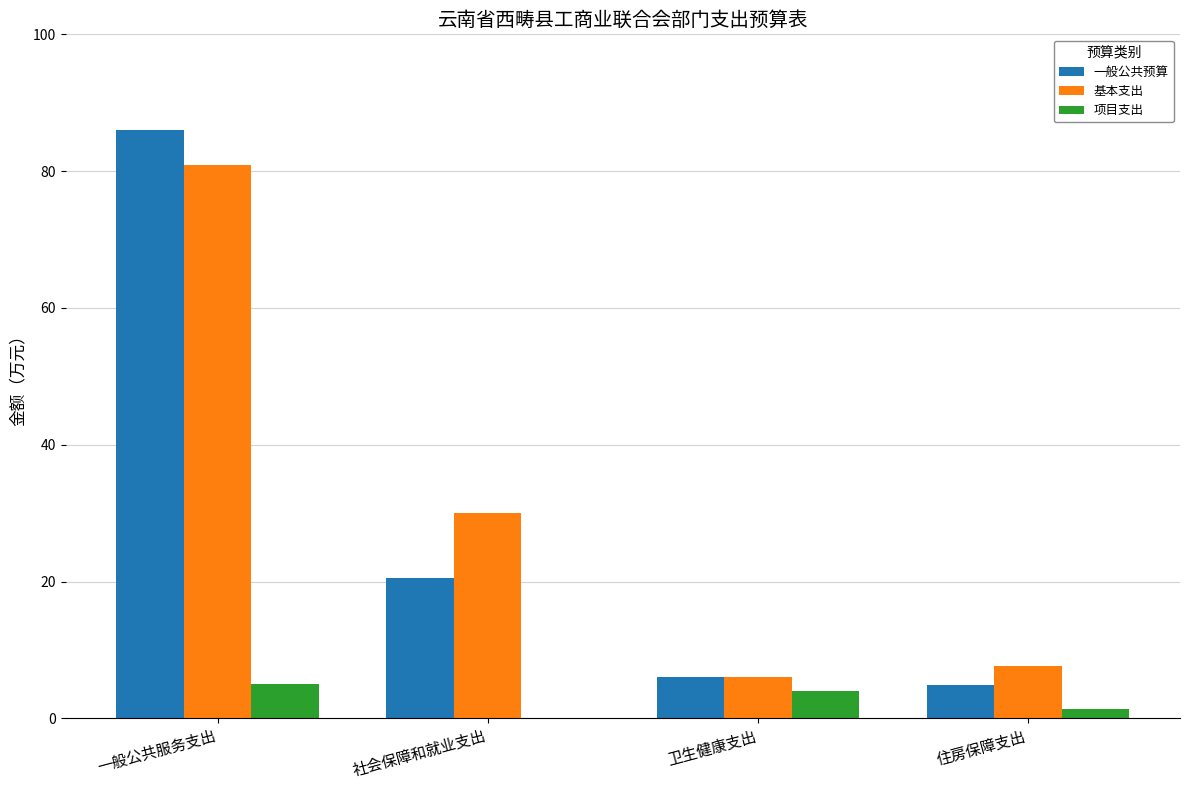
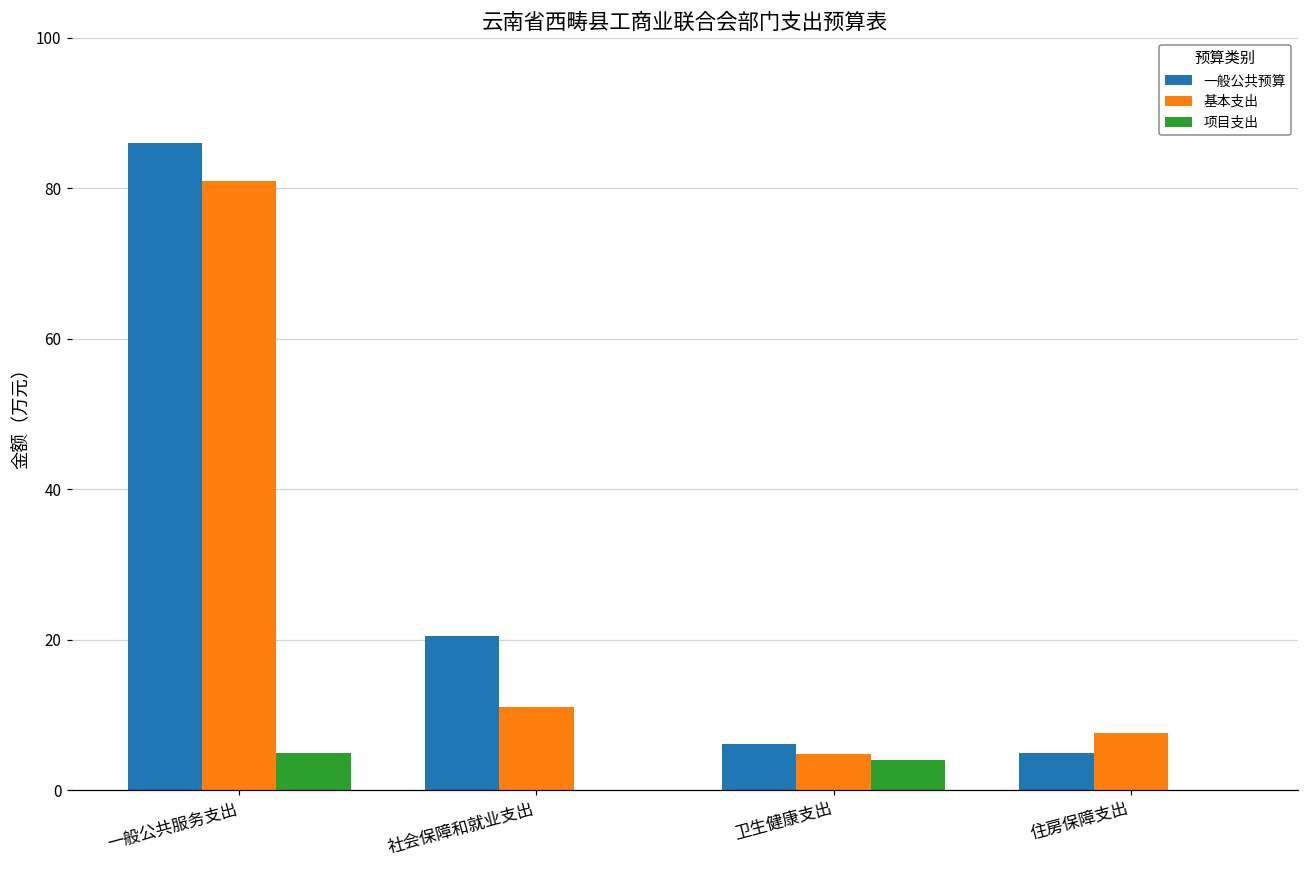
  {
    "一般公共预算": {
      "一般公共服务支出": 86,
      "社会保障和就业支出": 21,
      "卫生健康支出": 6,
      "住房保障支出": 5
    },
    "基本支出": {
      "一般公共服务支出": 81,
-     "社会保障和就业支出": 30,
-     "卫生健康支出": 6,
+     "社会保障和就业支出": 11,
+     "卫生健康支出": 5,
      "住房保障支出": 8
    },
    "项目支出": {
      "一般公共服务支出": 5,
      "社会保障和就业支出": 0,
      "卫生健康支出": 4,
-     "住房保障支出": 1
+     "住房保障支出": 0
    }
  }
